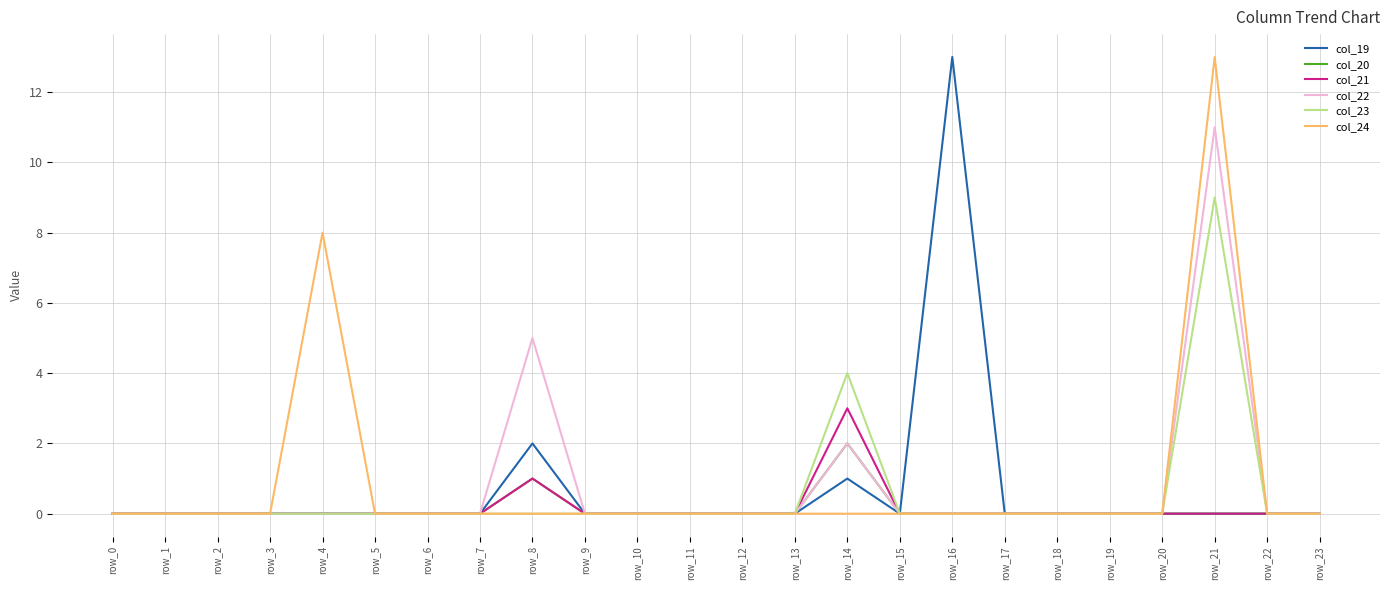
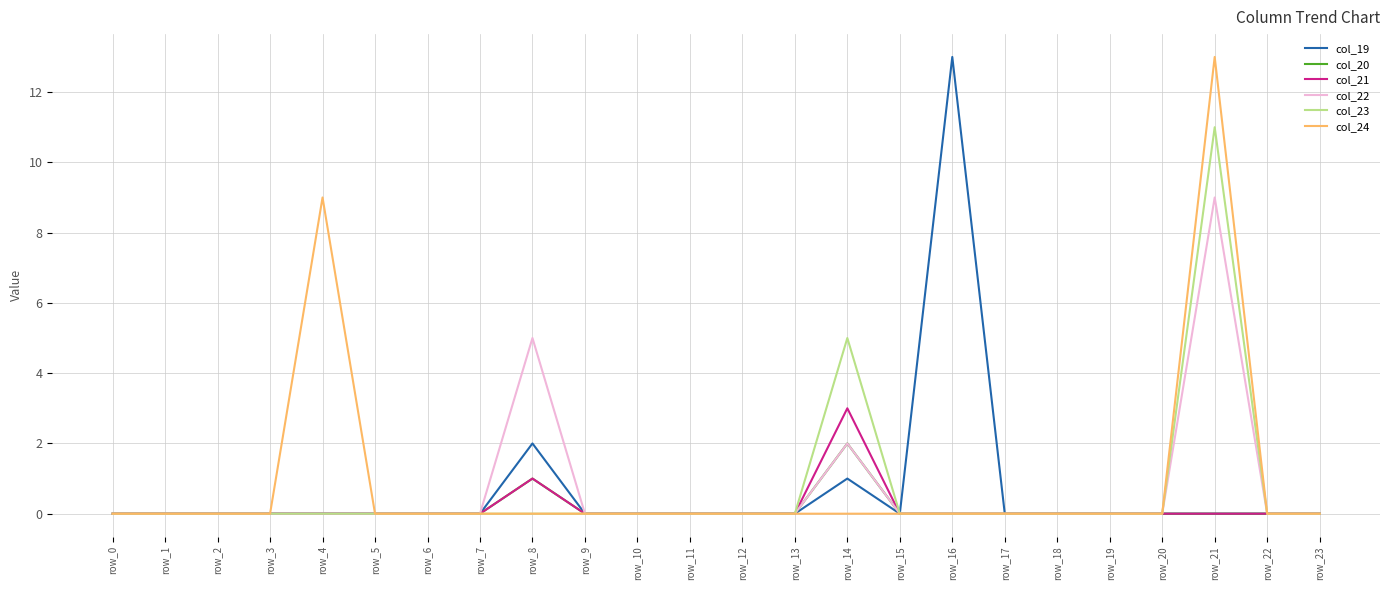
  {
    "col_19": {
      "row_8": 2,
      "row_14": 1,
      "row_16": 13
    },
    "col_21": {
      "row_14": 3
    },
    "col_22": {
      "row_8": 5,
-     "row_21": 11
+     "row_21": 9
    },
    "col_23": {
-     "row_14": 4,
-     "row_21": 9
+     "row_14": 5,
+     "row_21": 11
    },
    "col_24": {
-     "row_4": 8,
+     "row_4": 9,
      "row_14": 0,
      "row_21": 13
    }
  }
